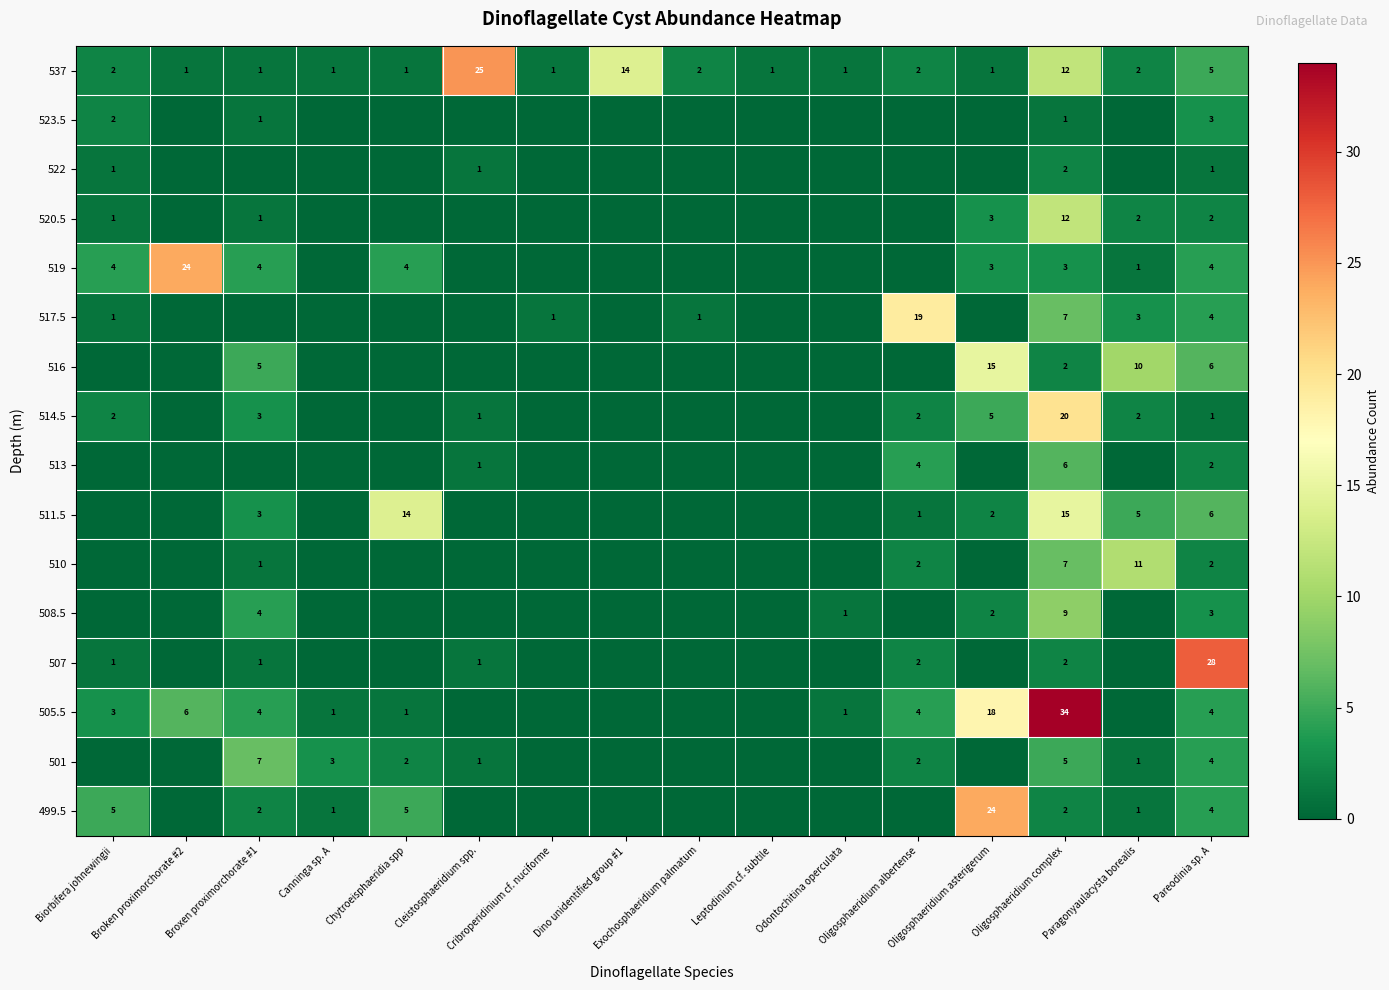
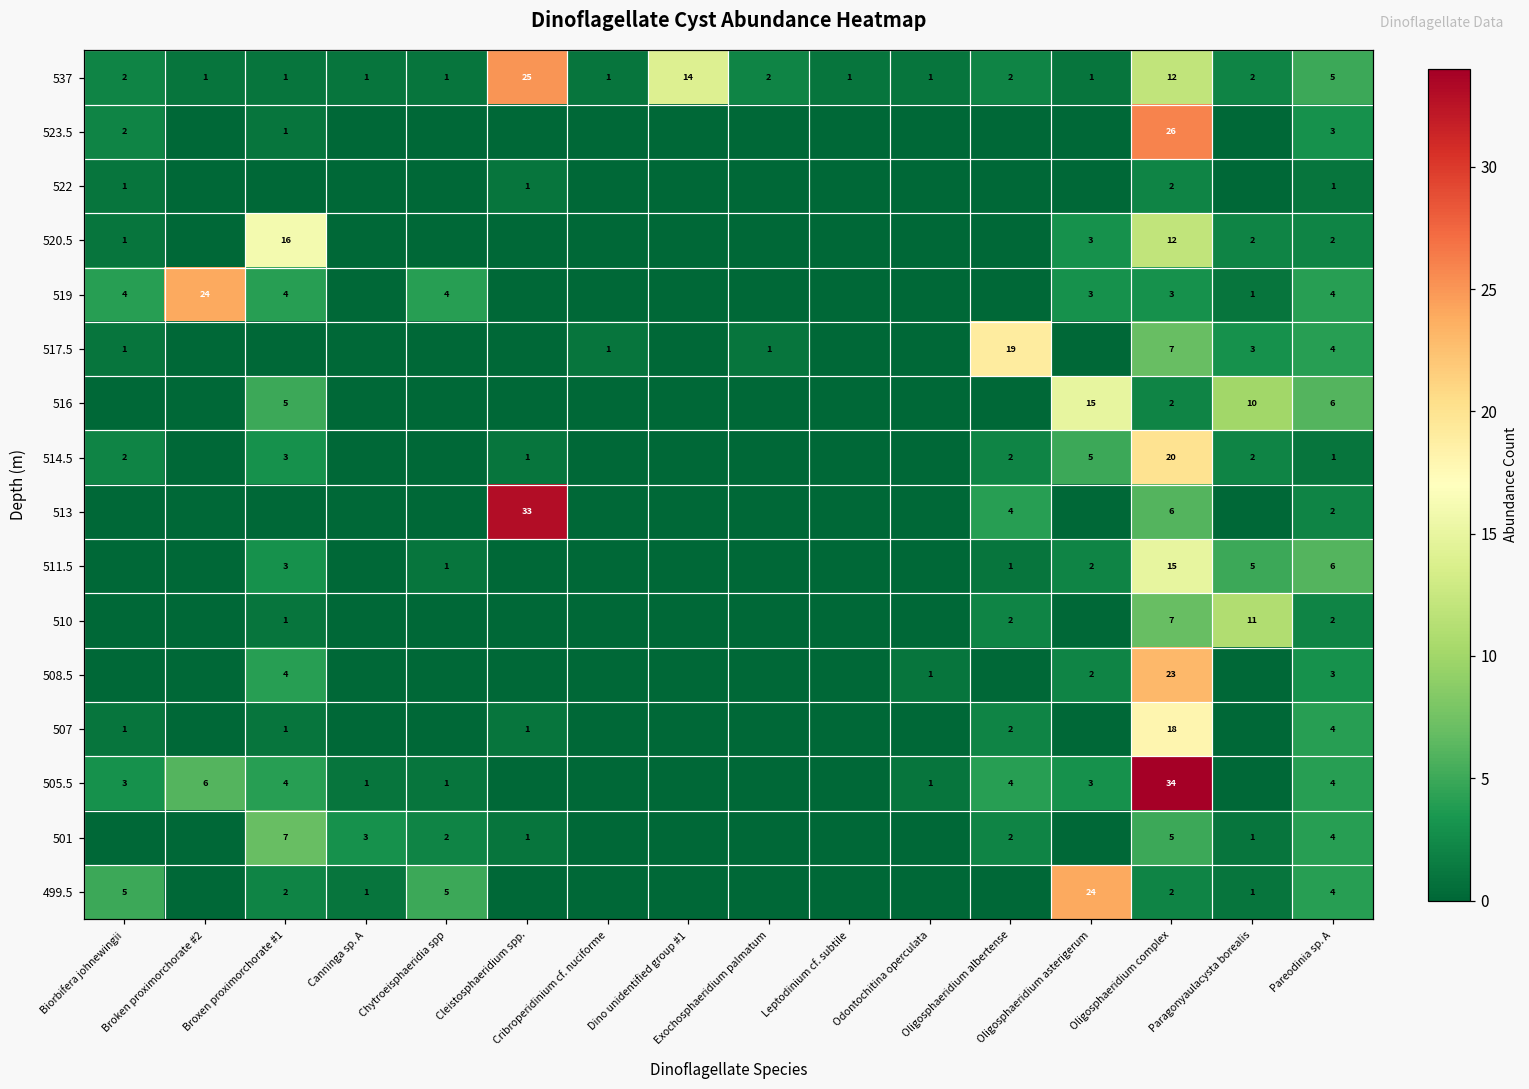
  {
    "537": {
      "Biorbifera johnewingii": 2,
      "Broken proximorchorate #2": 1,
      "Broxen proximorchorate #1": 1,
      "Canninga sp. A": 1,
      "Chytroeisphaeridia spp": 1,
      "Cleistosphaeridium spp.": 25,
      "Cribroperidinium cf. nuciforme": 1,
      "Dino unidentified group #1": 14,
      "Exochosphaeridium palmatum": 2,
      "Leptodinium cf. subtile": 1,
      "Odontochitina operculata": 1,
      "Oligosphaeridium albertense": 2,
      "Oligosphaeridium asterigerum": 1,
      "Oligosphaeridium complex": 12,
      "Paragonyaulacysta borealis": 2,
      "Pareodinia sp. A": 5
    },
    "523.5": {
      "Biorbifera johnewingii": 2,
      "Broxen proximorchorate #1": 1,
-     "Oligosphaeridium complex": 1,
+     "Oligosphaeridium complex": 26,
      "Pareodinia sp. A": 3
    },
    "522": {
      "Biorbifera johnewingii": 1,
      "Cleistosphaeridium spp.": 1,
      "Oligosphaeridium complex": 2,
      "Pareodinia sp. A": 1
    },
    "520.5": {
      "Biorbifera johnewingii": 1,
-     "Broxen proximorchorate #1": 1,
+     "Broxen proximorchorate #1": 16,
      "Oligosphaeridium asterigerum": 3,
      "Oligosphaeridium complex": 12,
      "Paragonyaulacysta borealis": 2,
      "Pareodinia sp. A": 2
    },
    "519": {
      "Biorbifera johnewingii": 4,
      "Broken proximorchorate #2": 24,
      "Broxen proximorchorate #1": 4,
      "Chytroeisphaeridia spp": 4,
      "Oligosphaeridium asterigerum": 3,
      "Oligosphaeridium complex": 3,
      "Paragonyaulacysta borealis": 1,
      "Pareodinia sp. A": 4
    },
    "517.5": {
      "Biorbifera johnewingii": 1,
      "Cribroperidinium cf. nuciforme": 1,
      "Exochosphaeridium palmatum": 1,
      "Oligosphaeridium albertense": 19,
      "Oligosphaeridium complex": 7,
      "Paragonyaulacysta borealis": 3,
      "Pareodinia sp. A": 4
    },
    "516": {
      "Broxen proximorchorate #1": 5,
      "Oligosphaeridium asterigerum": 15,
      "Oligosphaeridium complex": 2,
      "Paragonyaulacysta borealis": 10,
      "Pareodinia sp. A": 6
    },
    "514.5": {
      "Biorbifera johnewingii": 2,
      "Broxen proximorchorate #1": 3,
      "Cleistosphaeridium spp.": 1,
      "Oligosphaeridium albertense": 2,
      "Oligosphaeridium asterigerum": 5,
      "Oligosphaeridium complex": 20,
      "Paragonyaulacysta borealis": 2,
      "Pareodinia sp. A": 1
    },
    "513": {
-     "Cleistosphaeridium spp.": 1,
+     "Cleistosphaeridium spp.": 33,
      "Oligosphaeridium albertense": 4,
      "Oligosphaeridium complex": 6,
      "Pareodinia sp. A": 2
    },
    "511.5": {
      "Broxen proximorchorate #1": 3,
-     "Chytroeisphaeridia spp": 14,
+     "Chytroeisphaeridia spp": 1,
      "Oligosphaeridium albertense": 1,
      "Oligosphaeridium asterigerum": 2,
      "Oligosphaeridium complex": 15,
      "Paragonyaulacysta borealis": 5,
      "Pareodinia sp. A": 6
    },
    "510": {
      "Broxen proximorchorate #1": 1,
      "Oligosphaeridium albertense": 2,
      "Oligosphaeridium complex": 7,
      "Paragonyaulacysta borealis": 11,
      "Pareodinia sp. A": 2
    },
    "508.5": {
      "Broxen proximorchorate #1": 4,
      "Odontochitina operculata": 1,
      "Oligosphaeridium asterigerum": 2,
-     "Oligosphaeridium complex": 9,
+     "Oligosphaeridium complex": 23,
      "Pareodinia sp. A": 3
    },
    "507": {
      "Biorbifera johnewingii": 1,
      "Broxen proximorchorate #1": 1,
      "Cleistosphaeridium spp.": 1,
      "Oligosphaeridium albertense": 2,
-     "Oligosphaeridium complex": 2,
-     "Pareodinia sp. A": 28
+     "Oligosphaeridium complex": 18,
+     "Pareodinia sp. A": 4
    },
    "505.5": {
      "Biorbifera johnewingii": 3,
      "Broken proximorchorate #2": 6,
      "Broxen proximorchorate #1": 4,
      "Canninga sp. A": 1,
      "Chytroeisphaeridia spp": 1,
      "Odontochitina operculata": 1,
      "Oligosphaeridium albertense": 4,
-     "Oligosphaeridium asterigerum": 18,
+     "Oligosphaeridium asterigerum": 3,
      "Oligosphaeridium complex": 34,
      "Pareodinia sp. A": 4
    },
    "501": {
      "Broxen proximorchorate #1": 7,
      "Canninga sp. A": 3,
      "Chytroeisphaeridia spp": 2,
      "Cleistosphaeridium spp.": 1,
      "Oligosphaeridium albertense": 2,
      "Oligosphaeridium complex": 5,
      "Paragonyaulacysta borealis": 1,
      "Pareodinia sp. A": 4
    },
    "499.5": {
      "Biorbifera johnewingii": 5,
      "Broxen proximorchorate #1": 2,
      "Canninga sp. A": 1,
      "Chytroeisphaeridia spp": 5,
      "Oligosphaeridium asterigerum": 24,
      "Oligosphaeridium complex": 2,
      "Paragonyaulacysta borealis": 1,
      "Pareodinia sp. A": 4
    }
  }
